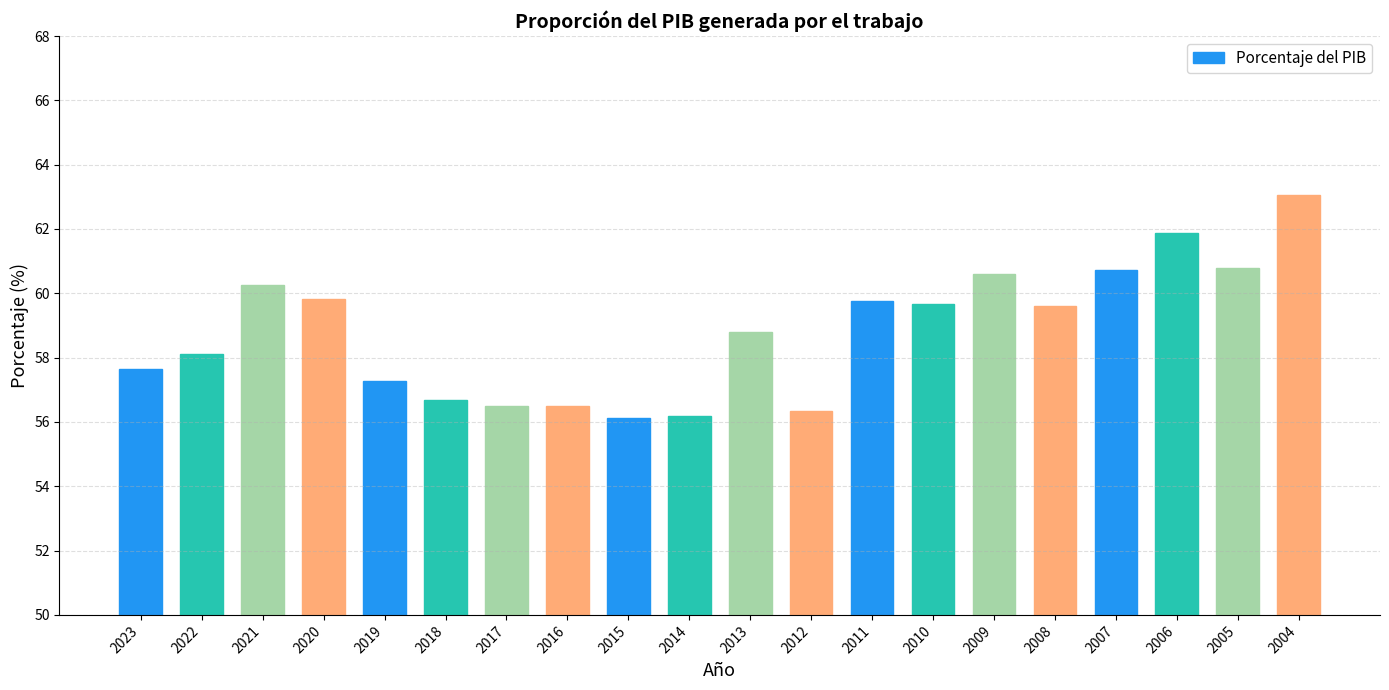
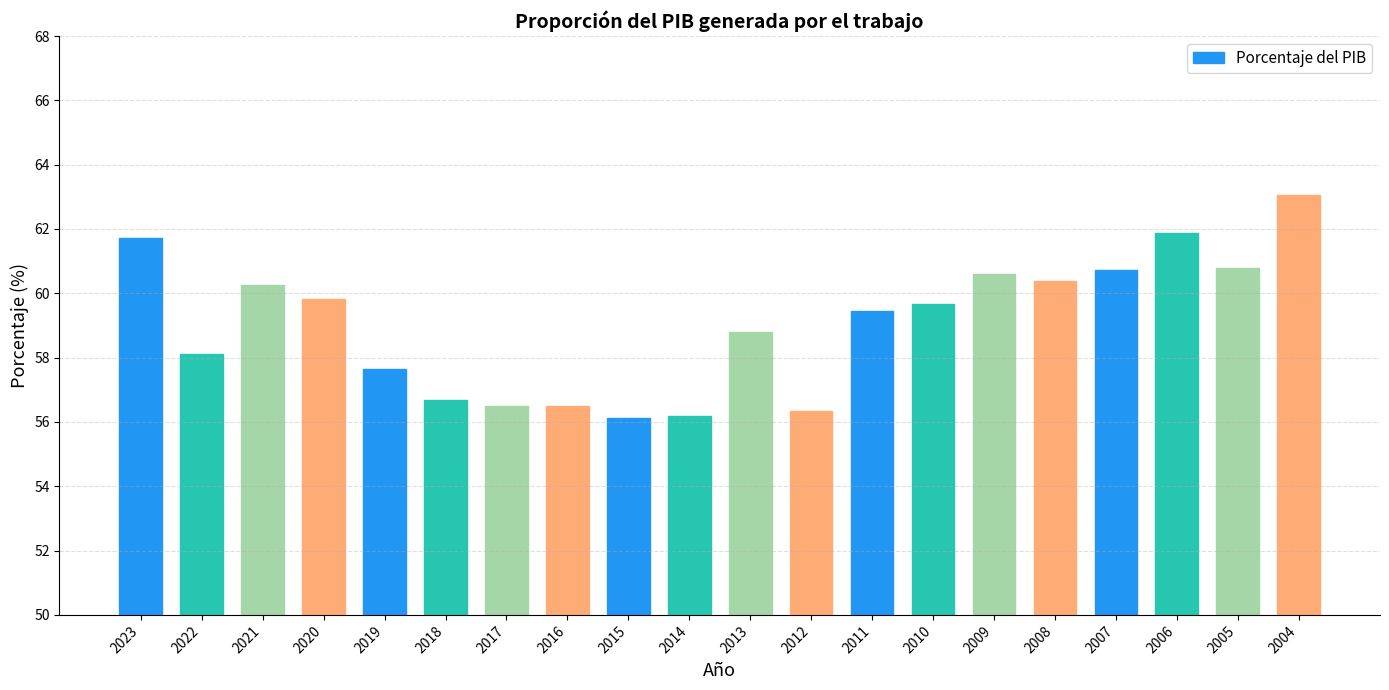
  {
-   "2023": 57.6,
+   "2023": 61.7,
    "2022": 58.1,
    "2021": 60.3,
    "2020": 59.8,
-   "2019": 57.3,
+   "2019": 57.6,
    "2018": 56.7,
    "2017": 56.5,
    "2016": 56.5,
    "2015": 56.1,
    "2014": 56.2,
    "2013": 58.8,
    "2012": 56.3,
-   "2011": 59.8,
+   "2011": 59.5,
    "2010": 59.7,
    "2009": 60.6,
-   "2008": 59.6,
+   "2008": 60.4,
    "2007": 60.7,
    "2006": 61.9,
    "2005": 60.8,
    "2004": 63.1
  }
